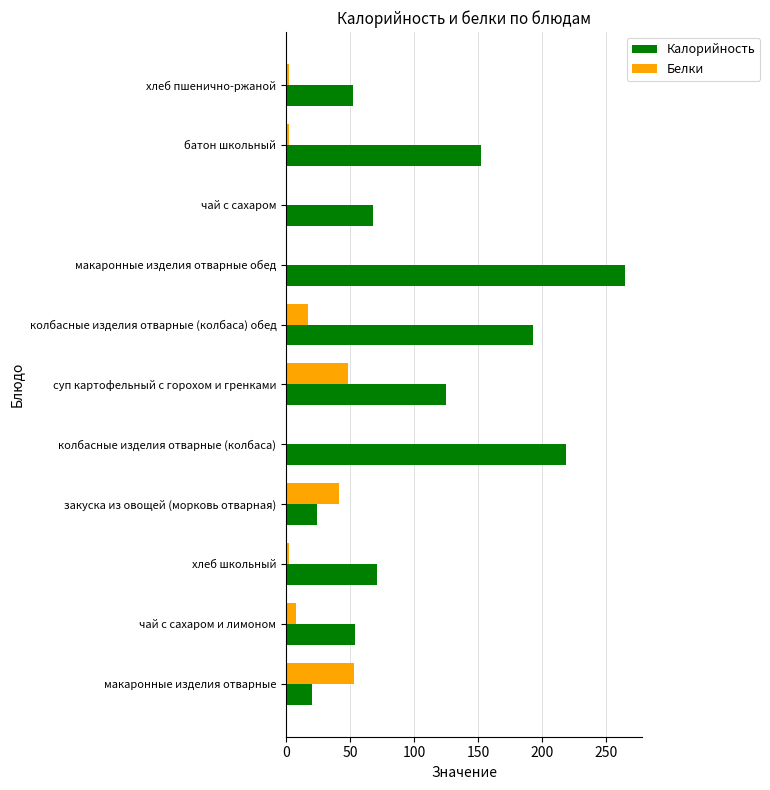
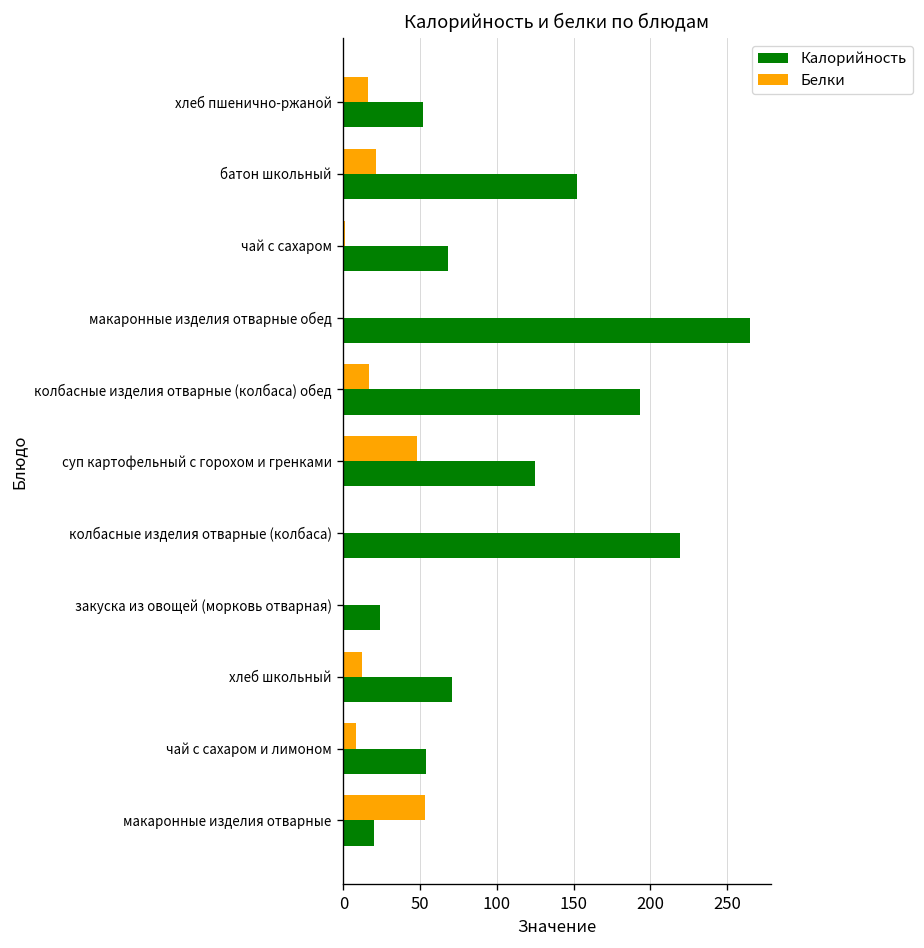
  {
    "Калорийность": {
      "хлеб пшенично-ржаной": 52,
      "батон школьный": 152,
      "чай с сахаром": 68,
      "макаронные изделия отварные обед": 265,
      "колбасные изделия отварные (колбаса) обед": 193,
      "суп картофельный с горохом и гренками": 125,
      "колбасные изделия отварные (колбаса)": 219,
      "закуска из овощей (морковь отварная)": 24,
      "хлеб школьный": 71,
      "чай с сахаром и лимоном": 54,
      "макаронные изделия отварные": 20
    },
    "Белки": {
-     "хлеб пшенично-ржаной": 2,
-     "батон школьный": 2,
+     "хлеб пшенично-ржаной": 16,
+     "батон школьный": 21,
      "макаронные изделия отварные обед": 0,
      "колбасные изделия отварные (колбаса) обед": 17,
      "суп картофельный с горохом и гренками": 48,
      "колбасные изделия отварные (колбаса)": 0,
-     "закуска из овощей (морковь отварная)": 41,
-     "хлеб школьный": 2,
+     "закуска из овощей (морковь отварная)": 0,
+     "хлеб школьный": 12,
      "чай с сахаром и лимоном": 8,
      "макаронные изделия отварные": 53
    }
  }
